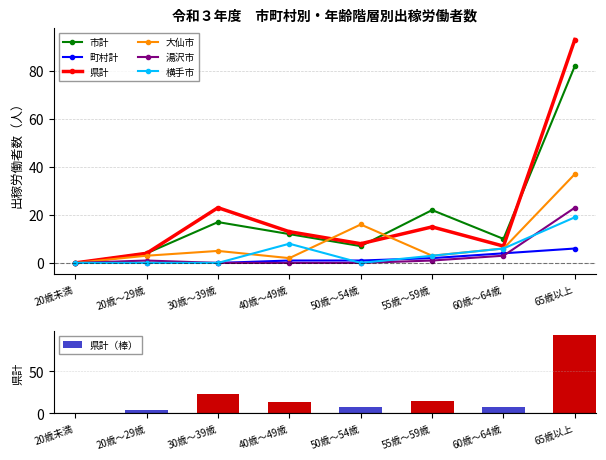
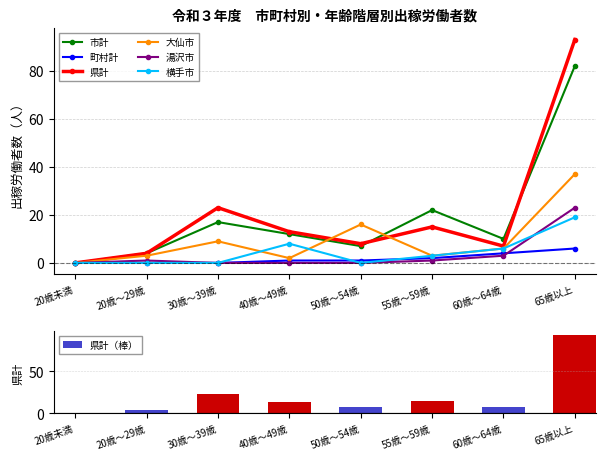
  {
    "令和３年度 市町村別・年齢階層別出稼労働者数": {
      "市計": {
        "30歳～39歳": 17,
        "55歳～59歳": 22,
        "60歳～64歳": 10,
        "65歳以上": 82
      },
      "町村計": {
        "65歳以上": 6
      },
      "県計": {
        "30歳～39歳": 23,
        "55歳～59歳": 15,
        "65歳以上": 93
      },
      "大仙市": {
-       "30歳～39歳": 5,
+       "30歳～39歳": 9,
        "50歳～54歳": 16,
        "65歳以上": 37
      },
      "湯沢市": {
        "65歳以上": 23
      },
      "横手市": {
        "40歳～49歳": 8,
        "65歳以上": 19
      }
    }
  }
